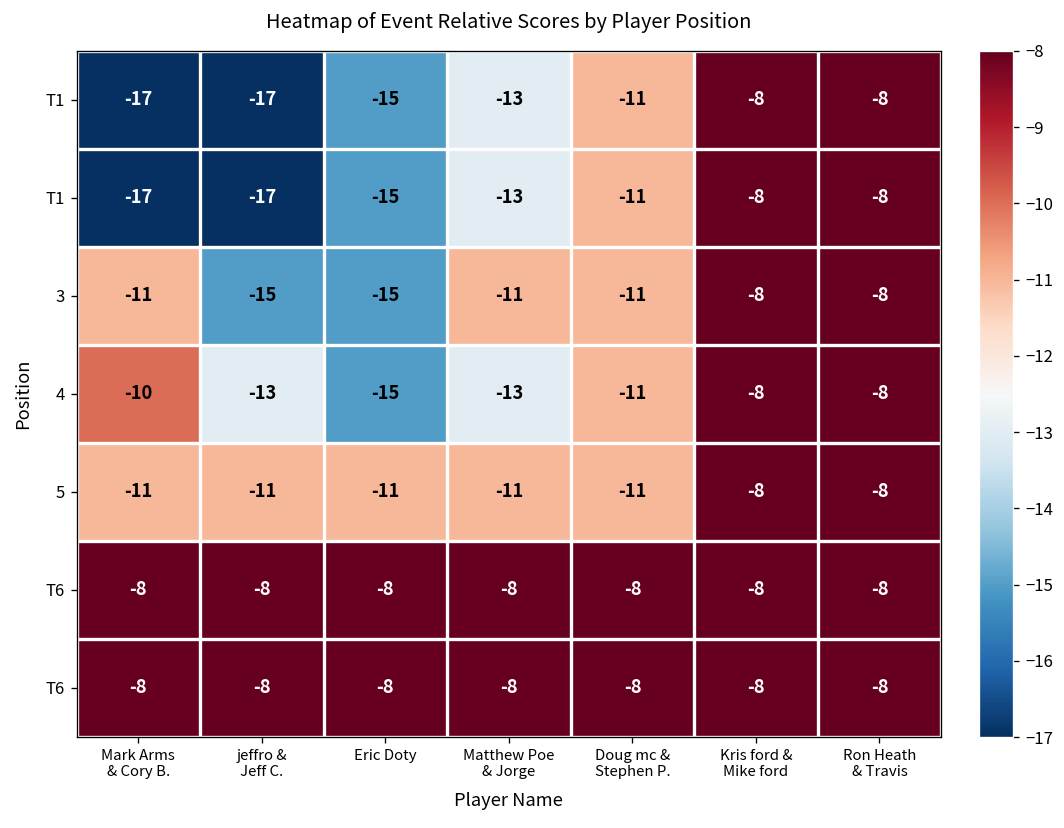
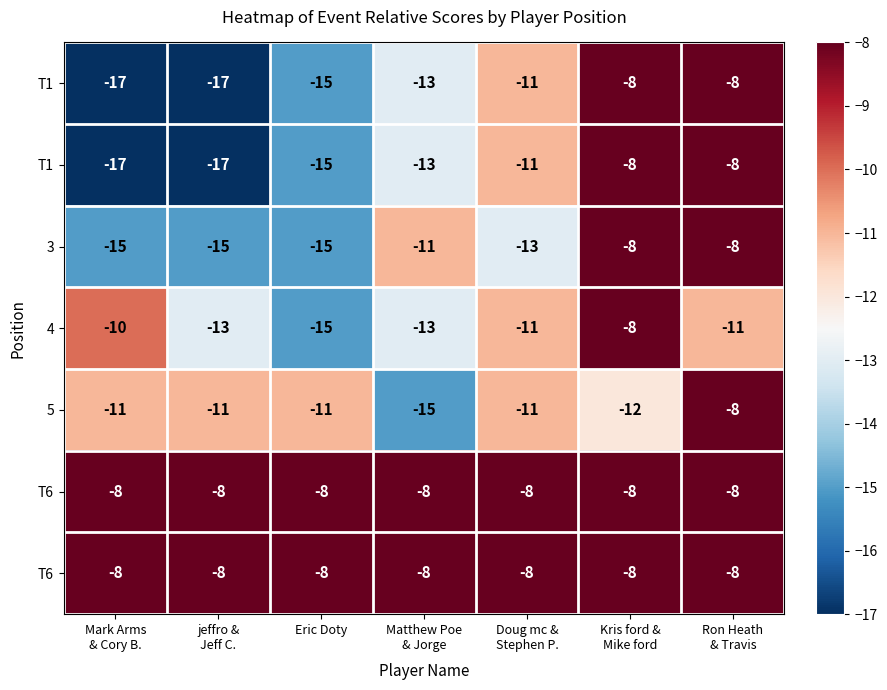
  {
    "3": {
-     "Mark Arms & Cory B.": -11,
+     "Mark Arms & Cory B.": -15,
      "jeffro & Jeff C.": -15,
      "Eric Doty": -15,
      "Matthew Poe & Jorge": -11,
-     "Doug mc & Stephen P.": -11,
+     "Doug mc & Stephen P.": -13,
      "Kris ford & Mike ford": -8,
      "Ron Heath & Travis": -8
    },
    "4": {
      "Mark Arms & Cory B.": -10,
      "jeffro & Jeff C.": -13,
      "Eric Doty": -15,
      "Matthew Poe & Jorge": -13,
      "Doug mc & Stephen P.": -11,
      "Kris ford & Mike ford": -8,
-     "Ron Heath & Travis": -8
+     "Ron Heath & Travis": -11
    },
    "5": {
      "Mark Arms & Cory B.": -11,
      "jeffro & Jeff C.": -11,
      "Eric Doty": -11,
-     "Matthew Poe & Jorge": -11,
+     "Matthew Poe & Jorge": -15,
      "Doug mc & Stephen P.": -11,
-     "Kris ford & Mike ford": -8,
+     "Kris ford & Mike ford": -12,
      "Ron Heath & Travis": -8
    }
  }
